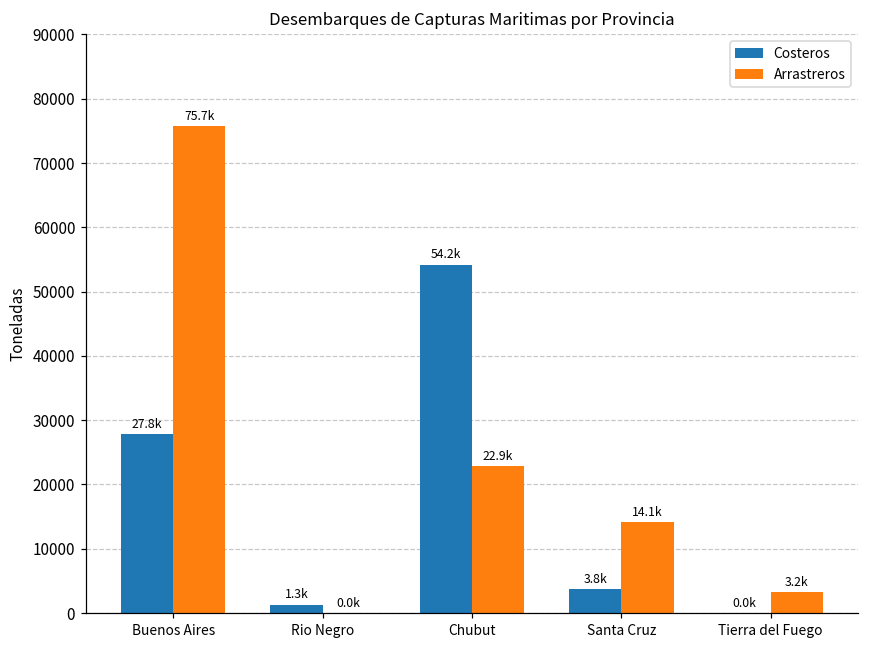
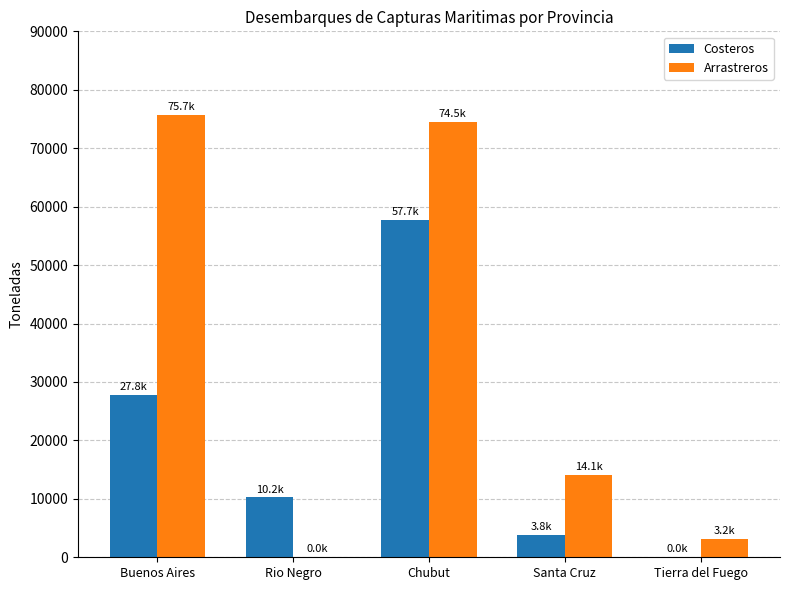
  {
    "Costeros": {
      "Buenos Aires": "27.8k",
-     "Rio Negro": "1.3k",
-     "Chubut": "54.2k",
+     "Rio Negro": "10.2k",
+     "Chubut": "57.7k",
      "Santa Cruz": "3.8k",
      "Tierra del Fuego": "0.0k"
    },
    "Arrastreros": {
      "Buenos Aires": "75.7k",
      "Rio Negro": "0.0k",
-     "Chubut": "22.9k",
+     "Chubut": "74.5k",
      "Santa Cruz": "14.1k",
      "Tierra del Fuego": "3.2k"
    }
  }
